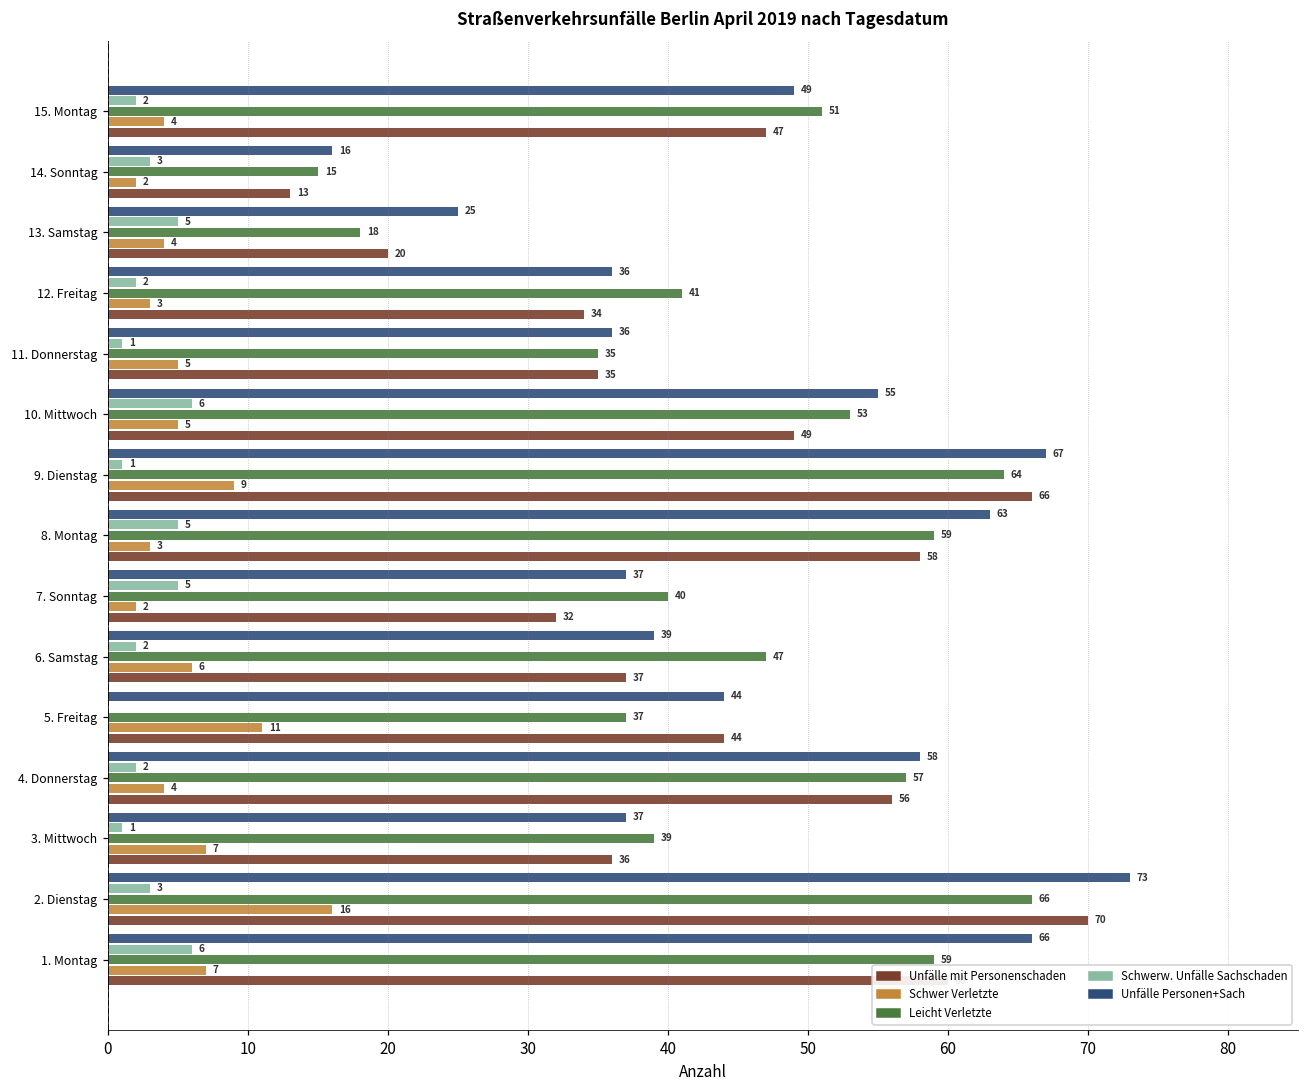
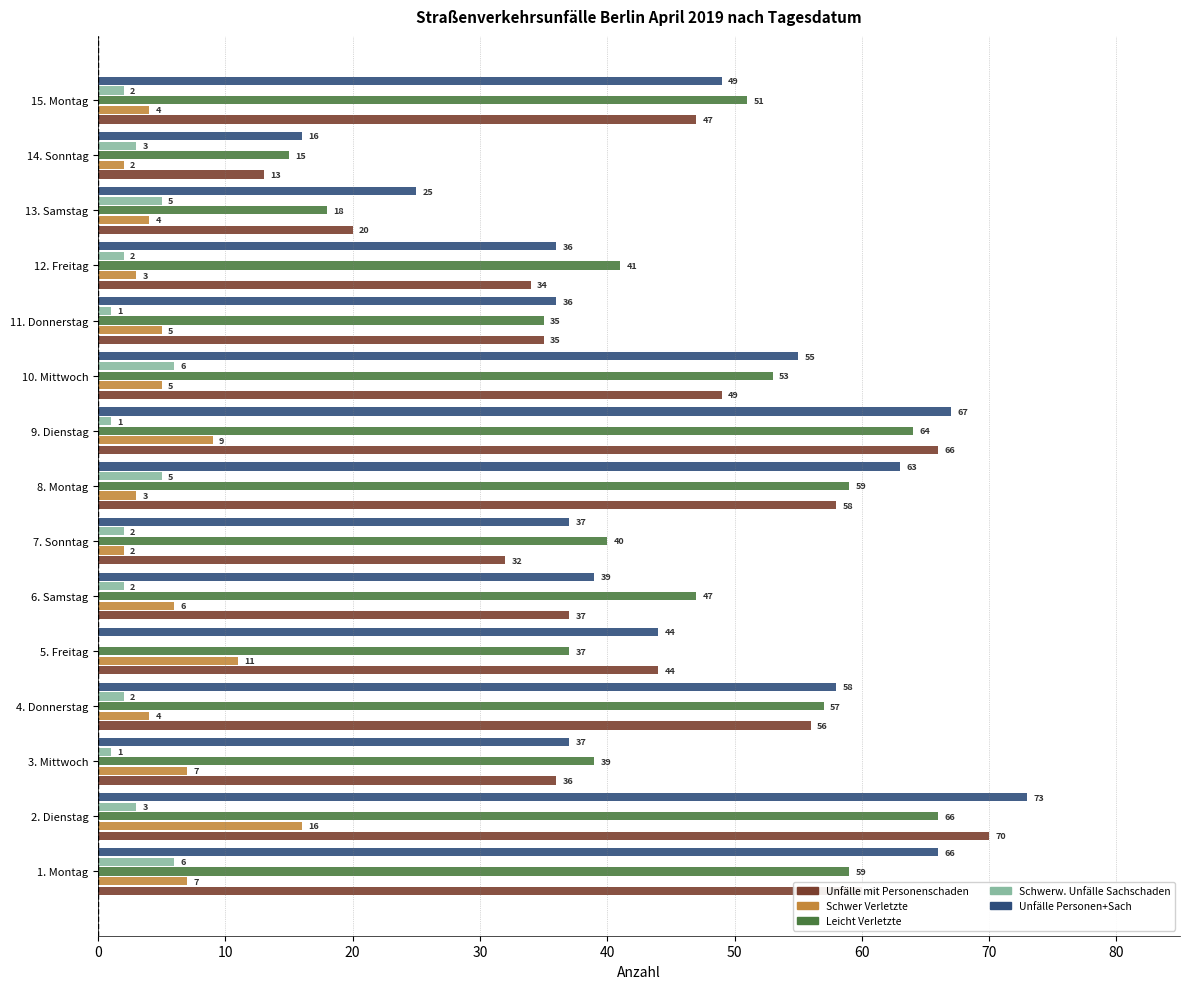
  {
    "Unfälle mit Personenschaden": {
      "15. Montag": 47,
      "14. Sonntag": 13,
      "13. Samstag": 20,
      "12. Freitag": 34,
      "11. Donnerstag": 35,
      "10. Mittwoch": 49,
      "9. Dienstag": 66,
      "8. Montag": 58,
      "7. Sonntag": 32,
      "6. Samstag": 37,
      "5. Freitag": 44,
      "4. Donnerstag": 56,
      "3. Mittwoch": 36,
      "2. Dienstag": 70
    },
    "Schwer Verletzte": {
      "15. Montag": 4,
      "14. Sonntag": 2,
      "13. Samstag": 4,
      "12. Freitag": 3,
      "11. Donnerstag": 5,
      "10. Mittwoch": 5,
      "9. Dienstag": 9,
      "8. Montag": 3,
      "7. Sonntag": 2,
      "6. Samstag": 6,
      "5. Freitag": 11,
      "4. Donnerstag": 4,
      "3. Mittwoch": 7,
      "2. Dienstag": 16,
      "1. Montag": 7
    },
    "Leicht Verletzte": {
      "15. Montag": 51,
      "14. Sonntag": 15,
      "13. Samstag": 18,
      "12. Freitag": 41,
      "11. Donnerstag": 35,
      "10. Mittwoch": 53,
      "9. Dienstag": 64,
      "8. Montag": 59,
      "7. Sonntag": 40,
      "6. Samstag": 47,
      "5. Freitag": 37,
      "4. Donnerstag": 57,
      "3. Mittwoch": 39,
      "2. Dienstag": 66,
      "1. Montag": 59
    },
    "Schwerw. Unfälle Sachschaden": {
      "15. Montag": 2,
      "14. Sonntag": 3,
      "13. Samstag": 5,
      "12. Freitag": 2,
      "11. Donnerstag": 1,
      "10. Mittwoch": 6,
      "9. Dienstag": 1,
      "8. Montag": 5,
-     "7. Sonntag": 5,
+     "7. Sonntag": 2,
      "6. Samstag": 2,
      "4. Donnerstag": 2,
      "3. Mittwoch": 1,
      "2. Dienstag": 3,
      "1. Montag": 6
    },
    "Unfälle Personen+Sach": {
      "15. Montag": 49,
      "14. Sonntag": 16,
      "13. Samstag": 25,
      "12. Freitag": 36,
      "11. Donnerstag": 36,
      "10. Mittwoch": 55,
      "9. Dienstag": 67,
      "8. Montag": 63,
      "7. Sonntag": 37,
      "6. Samstag": 39,
      "5. Freitag": 44,
      "4. Donnerstag": 58,
      "3. Mittwoch": 37,
      "2. Dienstag": 73,
      "1. Montag": 66
    }
  }
